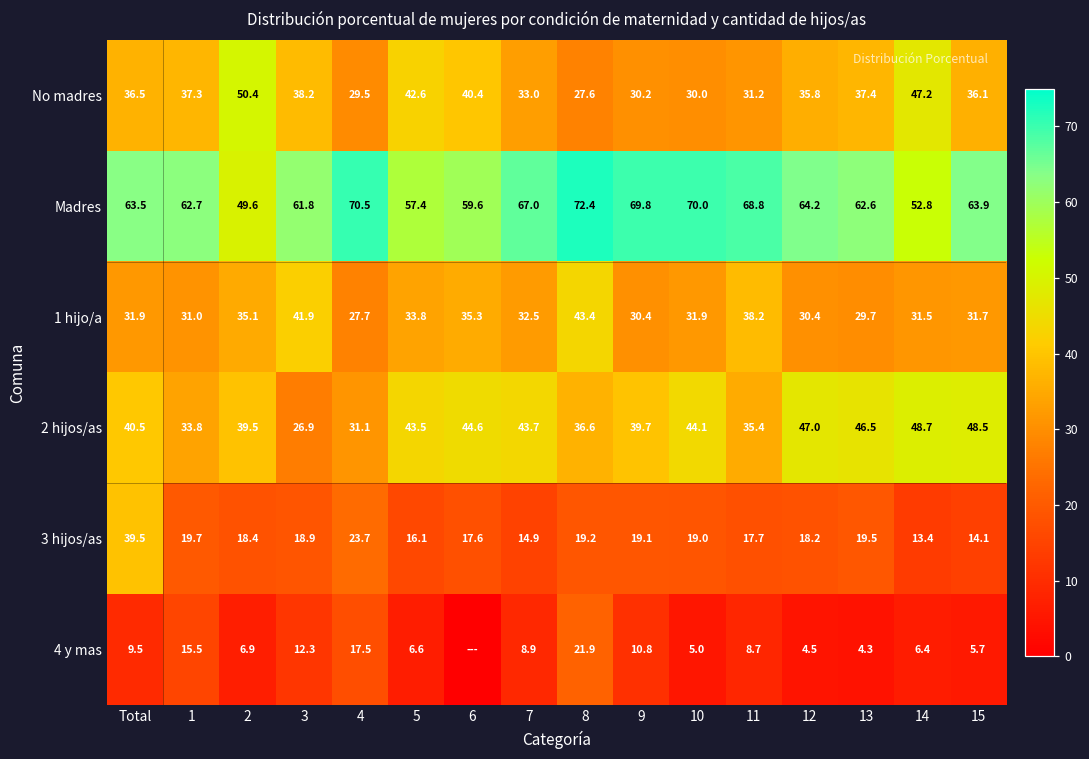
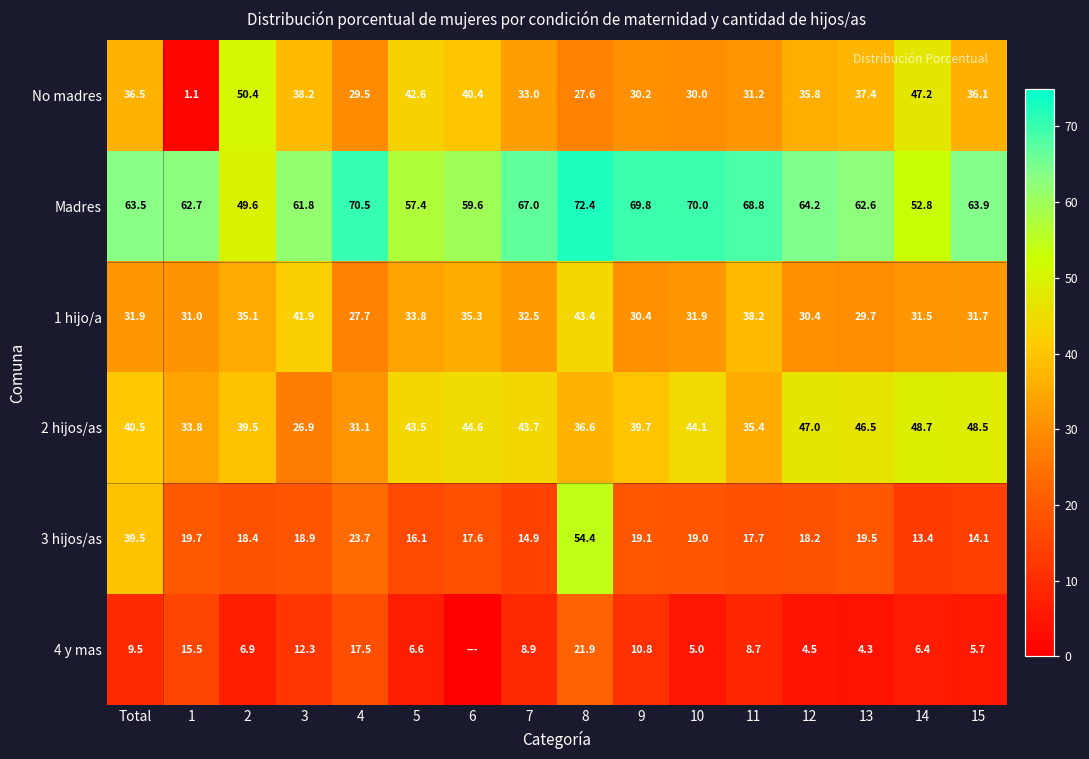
  {
    "No madres": {
      "Total": 36.5,
-     "1": 37.3,
+     "1": 1.1,
      "2": 50.4,
      "3": 38.2,
      "4": 29.5,
      "5": 42.6,
      "6": 40.4,
      "7": 33.0,
      "8": 27.6,
      "9": 30.2,
      "10": 30.0,
      "11": 31.2,
      "12": 35.8,
      "13": 37.4,
      "15": 36.1
    },
    "Madres": {
      "Total": 63.5,
      "1": 62.7,
      "2": 49.6,
      "3": 61.8,
      "4": 70.5,
      "5": 57.4,
      "6": 59.6,
      "7": 67.0,
      "8": 72.4,
      "9": 69.8,
      "10": 70.0,
      "11": 68.8,
      "12": 64.2,
      "13": 62.6,
      "14": 52.8,
      "15": 63.9
    },
    "1 hijo/a": {
      "Total": 31.9,
      "1": 31.0,
      "2": 35.1,
      "3": 41.9,
      "4": 27.7,
      "5": 33.8,
      "6": 35.3,
      "7": 32.5,
      "8": 43.4,
      "9": 30.4,
      "10": 31.9,
      "11": 38.2,
      "12": 30.4,
      "13": 29.7,
      "14": 31.5,
      "15": 31.7
    },
    "2 hijos/as": {
      "Total": 40.5,
      "1": 33.8,
      "2": 39.5,
      "3": 26.9,
      "4": 31.1,
      "5": 43.5,
      "6": 44.6,
      "7": 43.7,
      "8": 36.6,
      "9": 39.7,
      "10": 44.1,
      "11": 35.4,
      "12": 47.0,
      "13": 46.5,
      "14": 48.7,
      "15": 48.5
    },
    "3 hijos/as": {
      "Total": 39.5,
      "1": 19.7,
      "2": 18.4,
      "3": 18.9,
      "4": 23.7,
      "5": 16.1,
      "6": 17.6,
      "7": 14.9,
-     "8": 19.2,
+     "8": 54.4,
      "9": 19.1,
      "10": 19.0,
      "11": 17.7,
      "12": 18.2,
      "13": 19.5,
      "14": 13.4,
      "15": 14.1
    },
    "4 y mas": {
      "Total": 9.5,
      "1": 15.5,
      "2": 6.9,
      "3": 12.3,
      "4": 17.5,
      "5": 6.6,
      "7": 8.9,
      "8": 21.9,
      "9": 10.8,
      "10": 5.0,
      "11": 8.7,
      "12": 4.5,
      "13": 4.3,
      "14": 6.4,
      "15": 5.7
    }
  }
